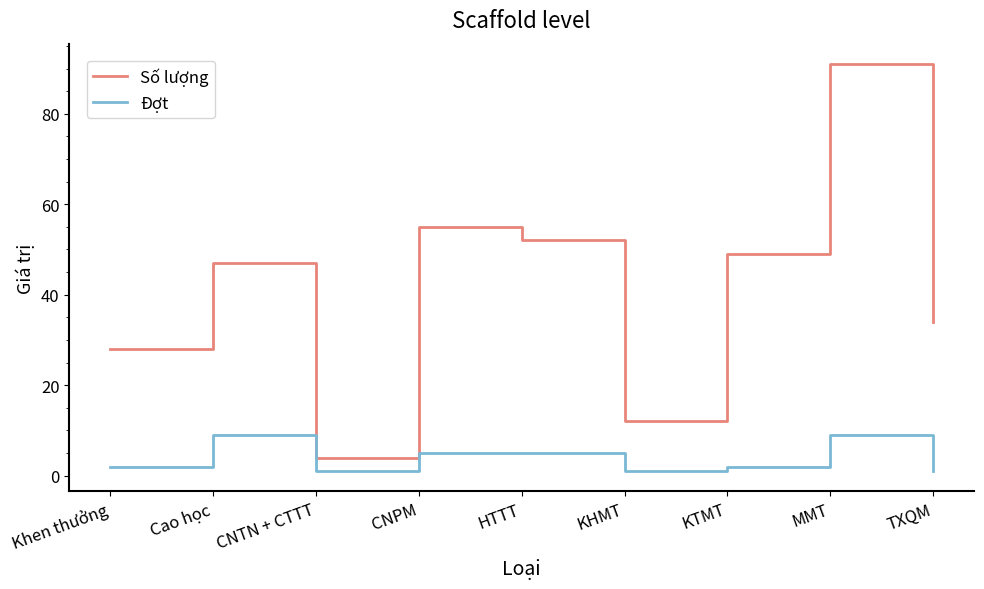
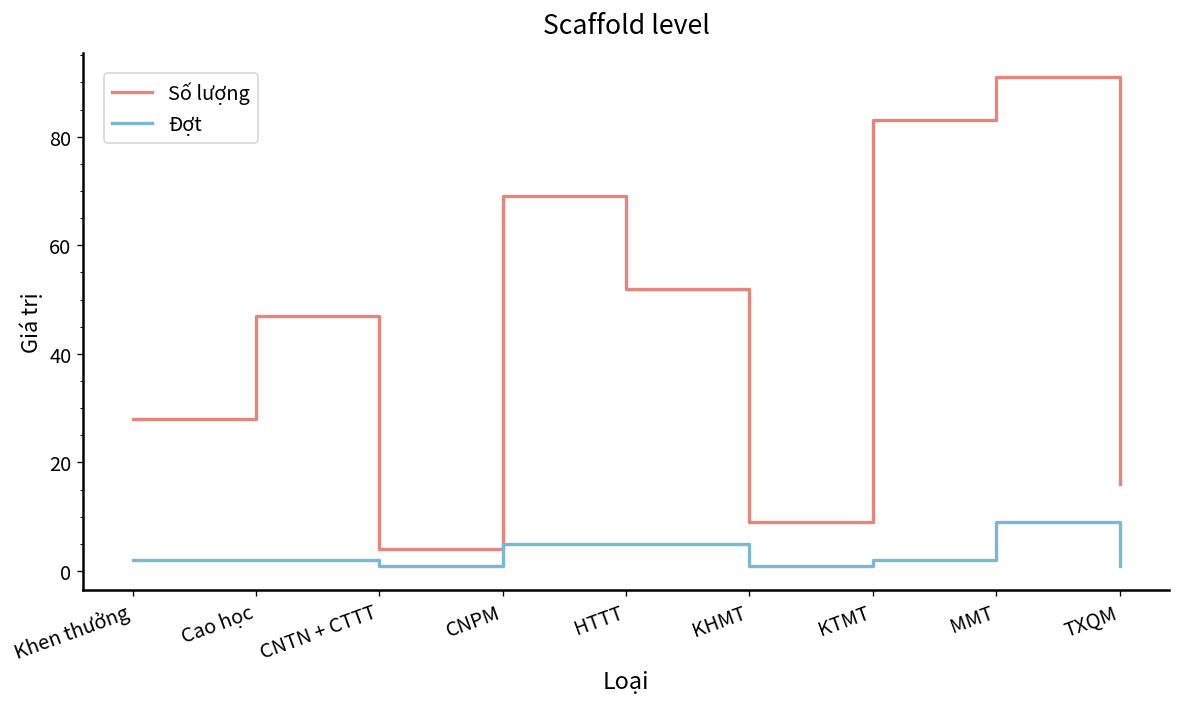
  {
    "Số lượng": {
      "Khen thưởng": 28,
      "Cao học": 47,
      "CNTN + CTTT": 4,
-     "CNPM": 55,
+     "CNPM": 69,
      "HTTT": 52,
-     "KHMT": 12,
-     "KTMT": 49,
+     "KHMT": 9,
+     "KTMT": 83,
      "MMT": 91,
-     "TXQM": 34
+     "TXQM": 16
    },
    "Đợt": {
      "Khen thưởng": 2,
-     "Cao học": 9,
+     "Cao học": 2,
      "CNTN + CTTT": 1,
      "CNPM": 5,
      "HTTT": 5,
      "KHMT": 1,
      "KTMT": 2,
      "MMT": 9,
      "TXQM": 1
    }
  }
